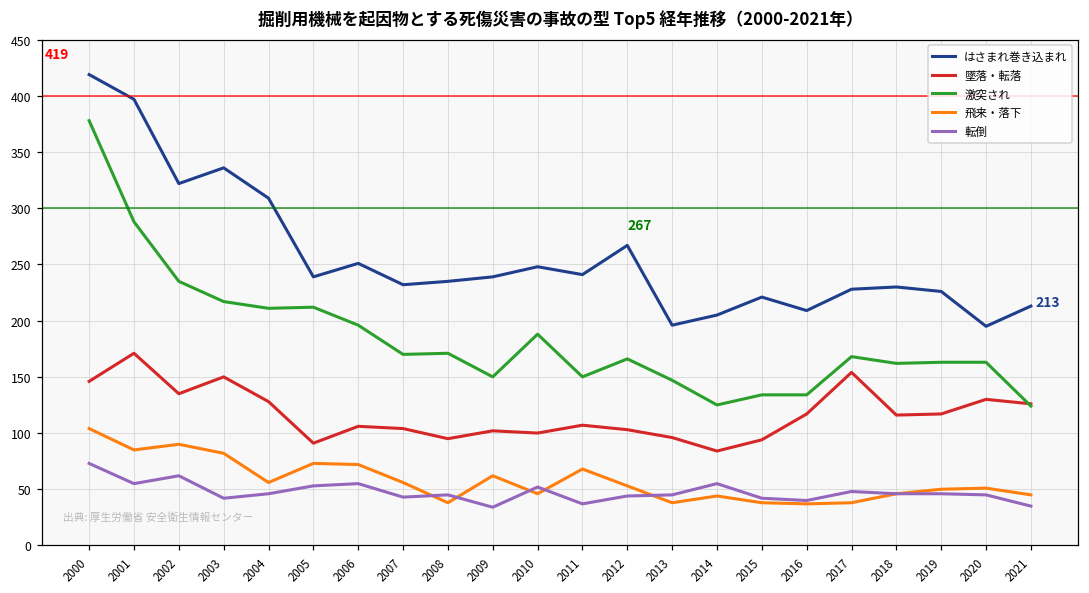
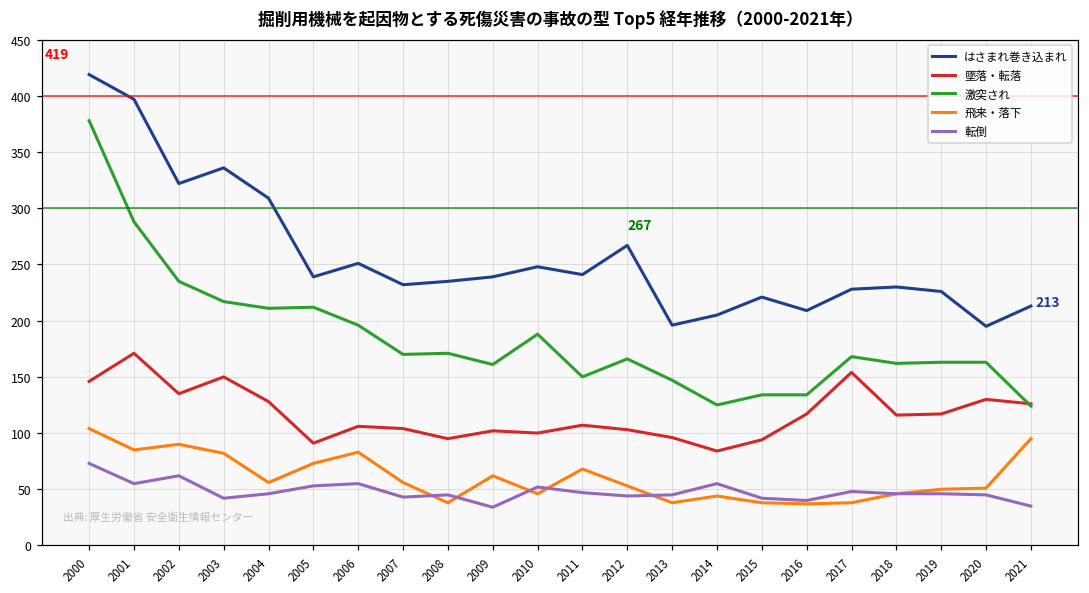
  {
    "はさまれ巻き込まれ": {
      "2000": 419,
      "2012": 267,
      "2021": 213
    },
    "墜落・転落": {
      "2000": 146,
      "2001": 171,
      "2002": 135,
      "2003": 150,
      "2004": 128,
      "2005": 91,
      "2006": 106,
      "2007": 104,
      "2008": 95,
      "2009": 102,
      "2010": 100,
      "2011": 107,
      "2012": 103,
      "2013": 96,
      "2014": 84,
      "2015": 94,
      "2016": 117,
      "2017": 154,
      "2018": 116,
      "2019": 117,
      "2020": 130
    },
    "激突され": {
      "2000": 378,
      "2001": 288,
      "2002": 235,
      "2003": 217,
      "2004": 211,
      "2005": 212,
      "2006": 196,
      "2007": 170,
      "2008": 171,
-     "2009": 150,
+     "2009": 161,
      "2010": 188,
      "2011": 150,
      "2012": 166,
      "2013": 147,
      "2014": 125,
      "2015": 134,
      "2016": 134,
      "2017": 168,
      "2018": 162,
      "2019": 163,
      "2020": 163
    },
    "飛来・落下": {
      "2000": 104,
      "2001": 85,
      "2002": 90,
      "2003": 82,
      "2004": 56,
      "2005": 73,
-     "2006": 72,
+     "2006": 83,
      "2007": 56,
      "2008": 38,
      "2009": 62,
      "2010": 46,
      "2011": 68,
      "2012": 53,
      "2013": 38,
      "2014": 44,
      "2015": 38,
      "2016": 37,
      "2017": 38,
      "2019": 50,
      "2020": 51,
-     "2021": 45
+     "2021": 95
    },
    "転倒": {
      "2000": 73,
      "2001": 55,
      "2002": 62,
      "2003": 42,
      "2004": 46,
      "2005": 53,
      "2006": 55,
      "2007": 43,
      "2008": 45,
      "2009": 34,
      "2010": 52,
-     "2011": 37,
+     "2011": 47,
      "2012": 44,
      "2013": 45,
      "2014": 55,
      "2015": 42,
      "2016": 40,
      "2017": 48,
      "2019": 46,
      "2020": 45,
      "2021": 35
    }
  }
